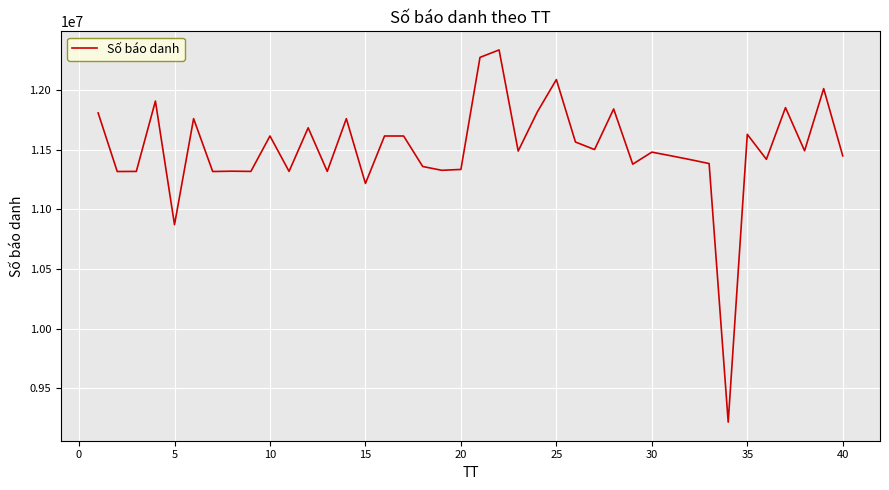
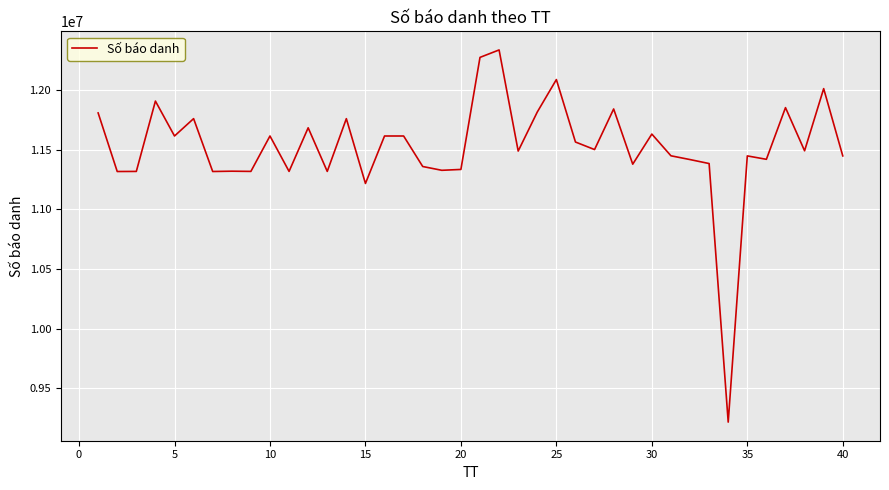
  {
-   "5": 10870000,
+   "5": 11610000,
    "10": 11610000,
    "15": 11220000,
    "20": 11330000,
    "25": 12090000,
-   "30": 11480000,
-   "35": 11630000,
+   "30": 11630000,
+   "35": 11450000,
    "40": 11450000
  }
